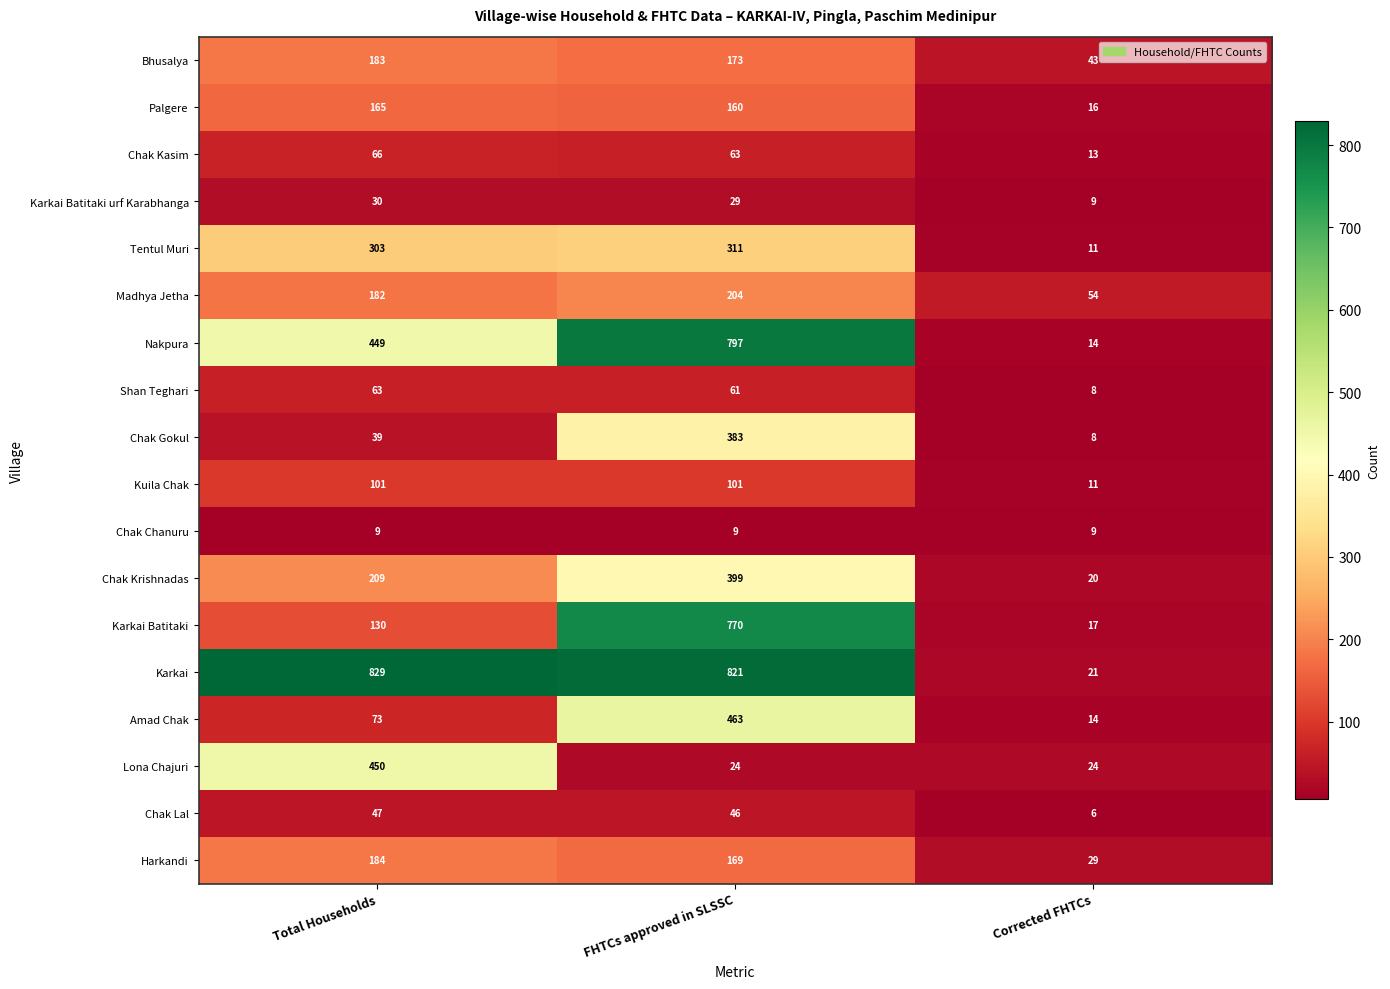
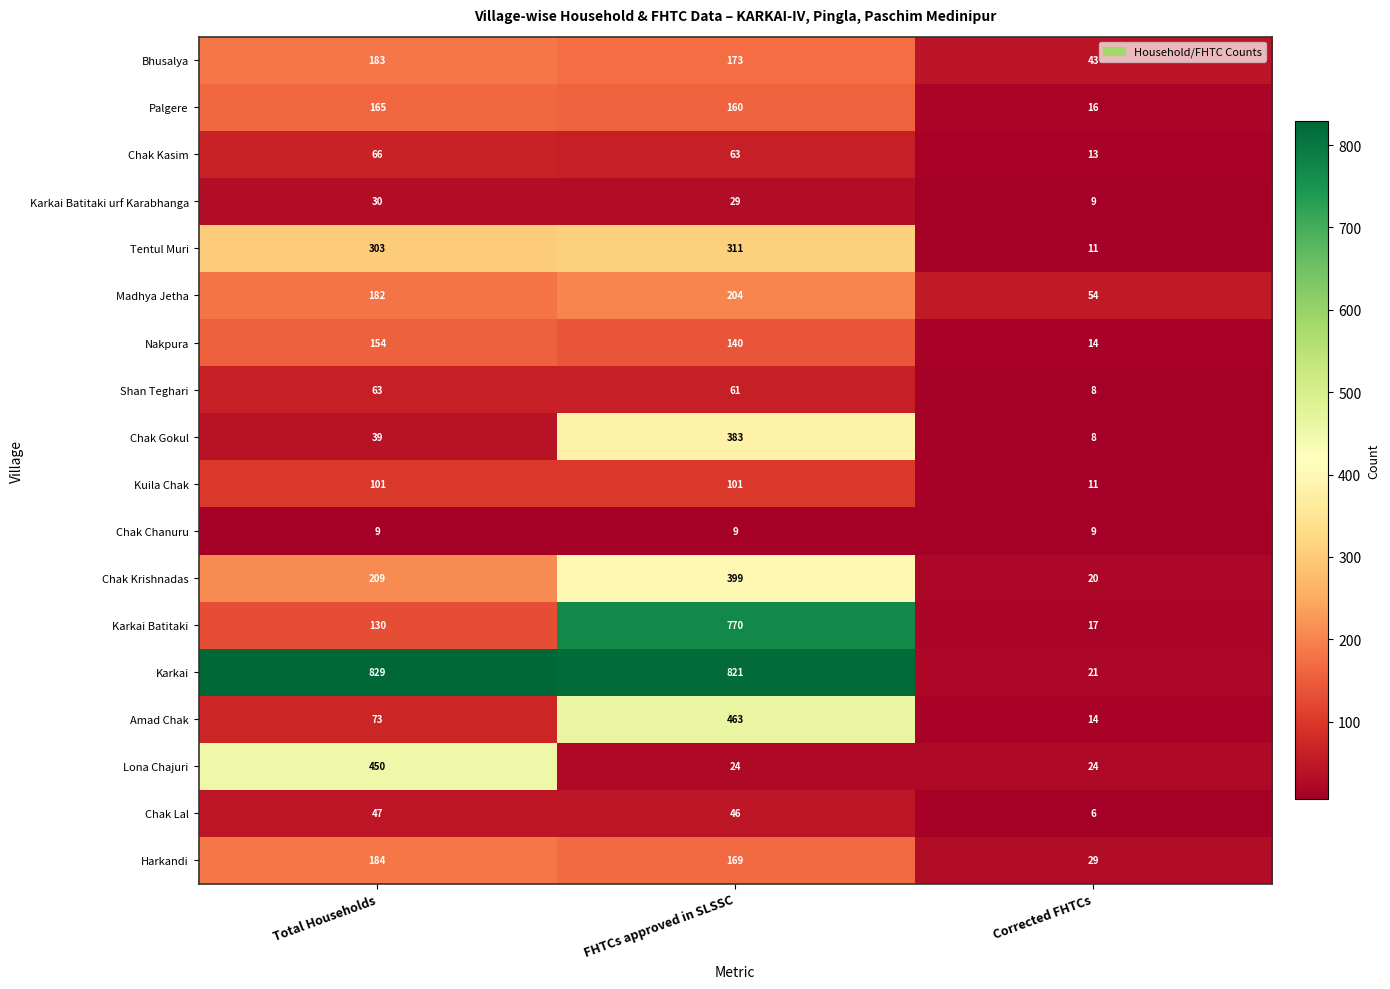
  {
    "Bhusalya": {
      "Total Households": 183,
      "FHTCs approved in SLSSC": 173
    },
    "Palgere": {
      "Total Households": 165,
      "FHTCs approved in SLSSC": 160,
      "Corrected FHTCs": 16
    },
    "Chak Kasim": {
      "Total Households": 66,
      "FHTCs approved in SLSSC": 63,
      "Corrected FHTCs": 13
    },
    "Karkai Batitaki urf Karabhanga": {
      "Total Households": 30,
      "FHTCs approved in SLSSC": 29,
      "Corrected FHTCs": 9
    },
    "Tentul Muri": {
      "Total Households": 303,
      "FHTCs approved in SLSSC": 311,
      "Corrected FHTCs": 11
    },
    "Madhya Jetha": {
      "Total Households": 182,
      "FHTCs approved in SLSSC": 204,
      "Corrected FHTCs": 54
    },
    "Nakpura": {
-     "Total Households": 449,
-     "FHTCs approved in SLSSC": 797,
+     "Total Households": 154,
+     "FHTCs approved in SLSSC": 140,
      "Corrected FHTCs": 14
    },
    "Shan Teghari": {
      "Total Households": 63,
      "FHTCs approved in SLSSC": 61,
      "Corrected FHTCs": 8
    },
    "Chak Gokul": {
      "Total Households": 39,
      "FHTCs approved in SLSSC": 383,
      "Corrected FHTCs": 8
    },
    "Kuila Chak": {
      "Total Households": 101,
      "FHTCs approved in SLSSC": 101,
      "Corrected FHTCs": 11
    },
    "Chak Chanuru": {
      "Total Households": 9,
      "FHTCs approved in SLSSC": 9,
      "Corrected FHTCs": 9
    },
    "Chak Krishnadas": {
      "Total Households": 209,
      "FHTCs approved in SLSSC": 399,
      "Corrected FHTCs": 20
    },
    "Karkai Batitaki": {
      "Total Households": 130,
      "FHTCs approved in SLSSC": 770,
      "Corrected FHTCs": 17
    },
    "Karkai": {
      "Total Households": 829,
      "FHTCs approved in SLSSC": 821,
      "Corrected FHTCs": 21
    },
    "Amad Chak": {
      "Total Households": 73,
      "FHTCs approved in SLSSC": 463,
      "Corrected FHTCs": 14
    },
    "Lona Chajuri": {
      "Total Households": 450,
      "FHTCs approved in SLSSC": 24,
      "Corrected FHTCs": 24
    },
    "Chak Lal": {
      "Total Households": 47,
      "FHTCs approved in SLSSC": 46,
      "Corrected FHTCs": 6
    },
    "Harkandi": {
      "Total Households": 184,
      "FHTCs approved in SLSSC": 169,
      "Corrected FHTCs": 29
    }
  }
